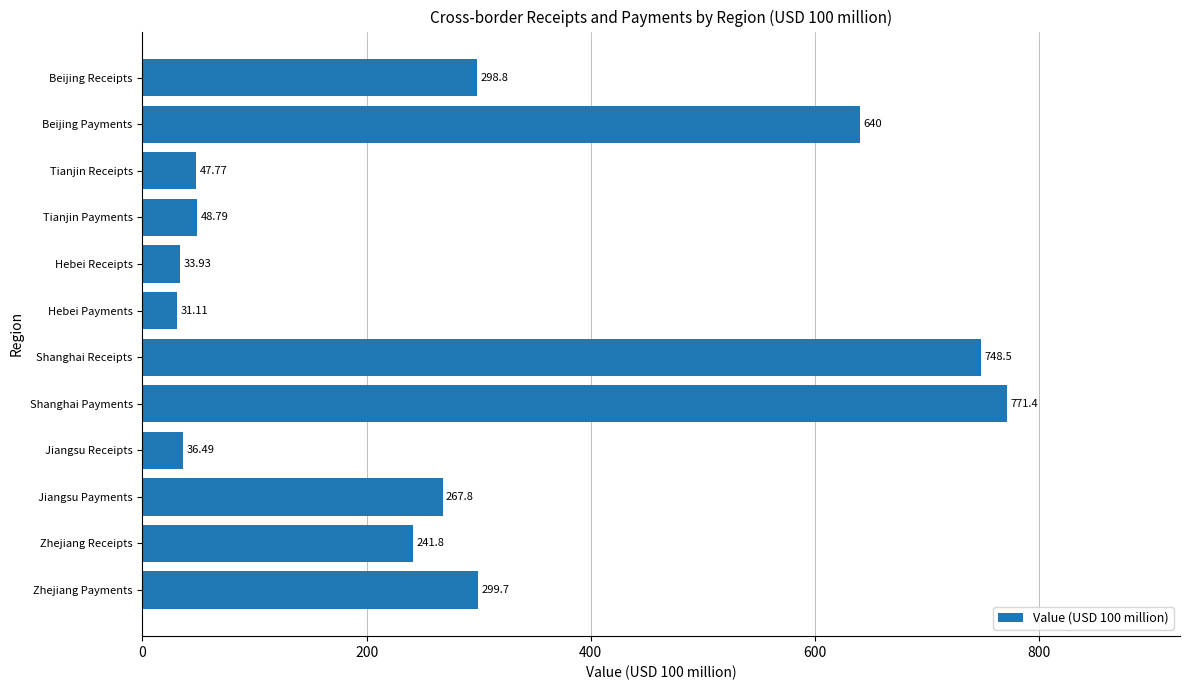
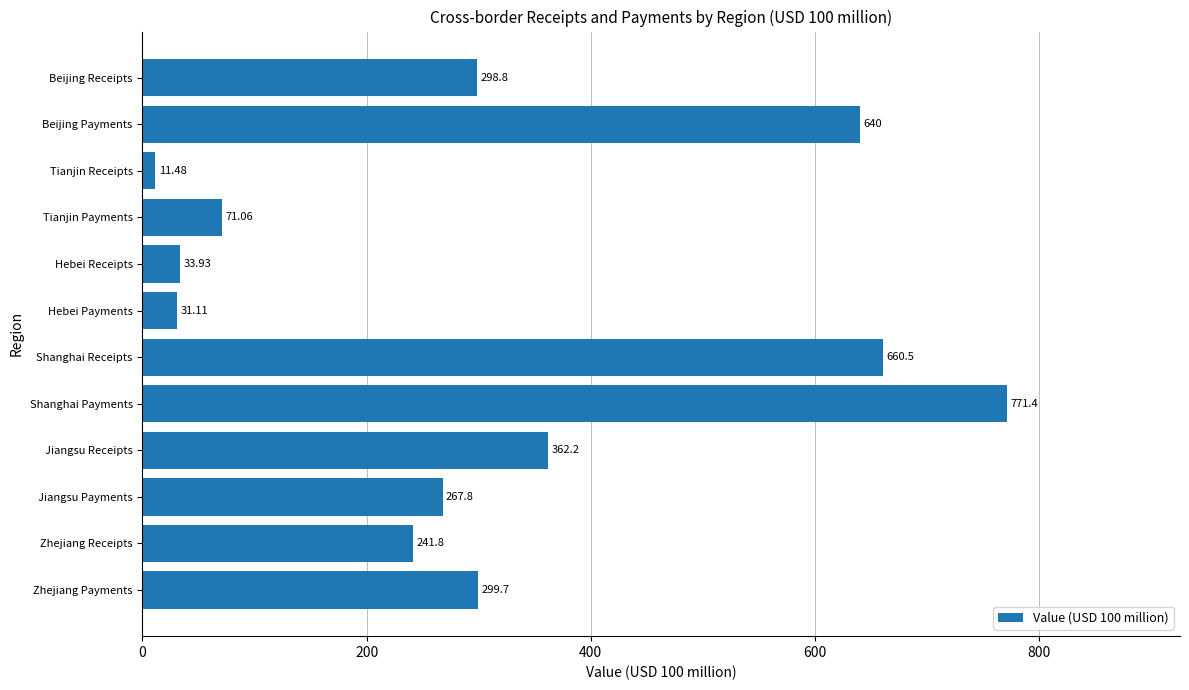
  {
    "Beijing Receipts": 298.8,
    "Beijing Payments": 640,
-   "Tianjin Receipts": 47.77,
-   "Tianjin Payments": 48.79,
+   "Tianjin Receipts": 11.48,
+   "Tianjin Payments": 71.06,
    "Hebei Receipts": 33.93,
    "Hebei Payments": 31.11,
-   "Shanghai Receipts": 748.5,
+   "Shanghai Receipts": 660.5,
    "Shanghai Payments": 771.4,
-   "Jiangsu Receipts": 36.49,
+   "Jiangsu Receipts": 362.2,
    "Jiangsu Payments": 267.8,
    "Zhejiang Receipts": 241.8,
    "Zhejiang Payments": 299.7
  }
